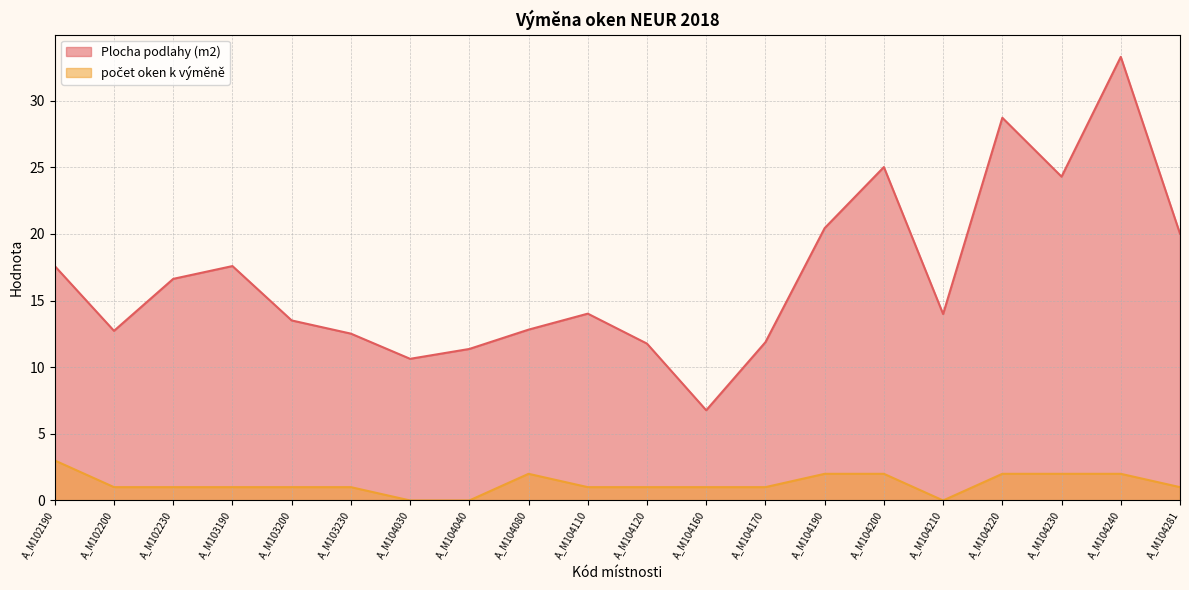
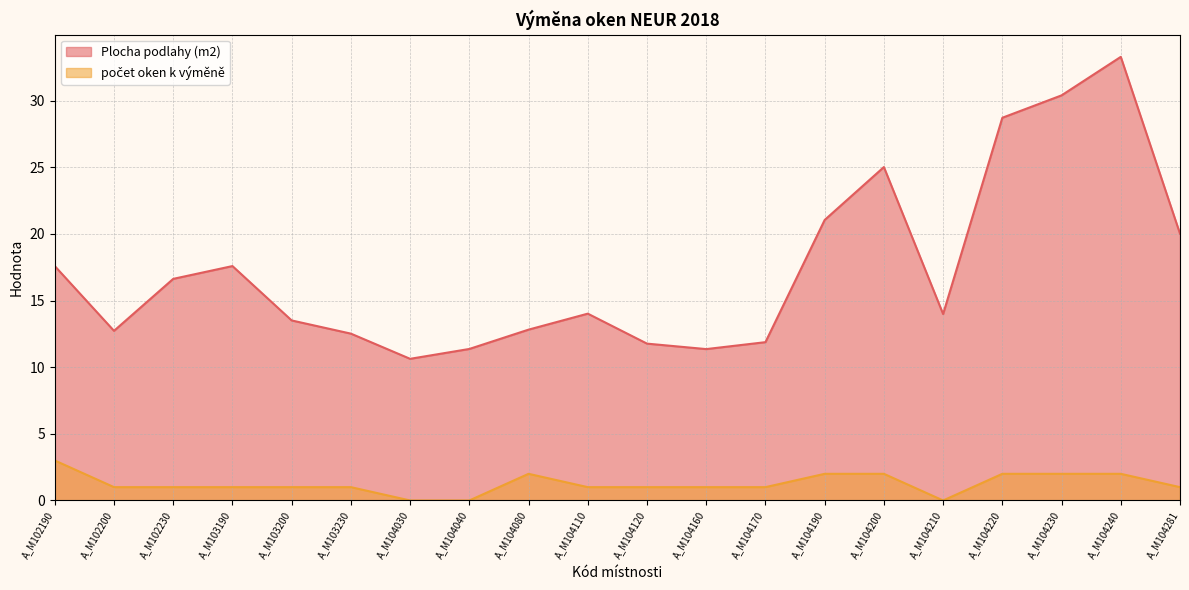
  {
    "Plocha podlahy (m2)": {
      "A_M102190": 17.6,
      "A_M102200": 12.7,
      "A_M102230": 16.6,
      "A_M103190": 17.6,
      "A_M103200": 13.5,
      "A_M103230": 12.5,
      "A_M104030": 10.6,
      "A_M104040": 11.4,
      "A_M104080": 12.8,
      "A_M104110": 14.0,
      "A_M104120": 11.8,
-     "A_M104160": 6.8,
+     "A_M104160": 11.4,
      "A_M104170": 11.9,
-     "A_M104190": 20.4,
+     "A_M104190": 21.1,
      "A_M104200": 25.0,
      "A_M104210": 14.0,
      "A_M104220": 28.7,
-     "A_M104230": 24.3,
+     "A_M104230": 30.4,
      "A_M104240": 33.3,
      "A_M104281": 20.0
    },
    "počet oken k výměně": {
      "A_M102190": 3.0,
      "A_M102200": 1.0,
      "A_M102230": 1.0,
      "A_M103190": 1.0,
      "A_M103200": 1.0,
      "A_M103230": 1.0,
      "A_M104030": 0.0,
      "A_M104040": 0.0,
      "A_M104080": 2.0,
      "A_M104110": 1.0,
      "A_M104120": 1.0,
      "A_M104160": 1.0,
      "A_M104170": 1.0,
      "A_M104190": 2.0,
      "A_M104200": 2.0,
      "A_M104210": 0.0,
      "A_M104220": 2.0,
      "A_M104230": 2.0,
      "A_M104240": 2.0,
      "A_M104281": 1.0
    }
  }
